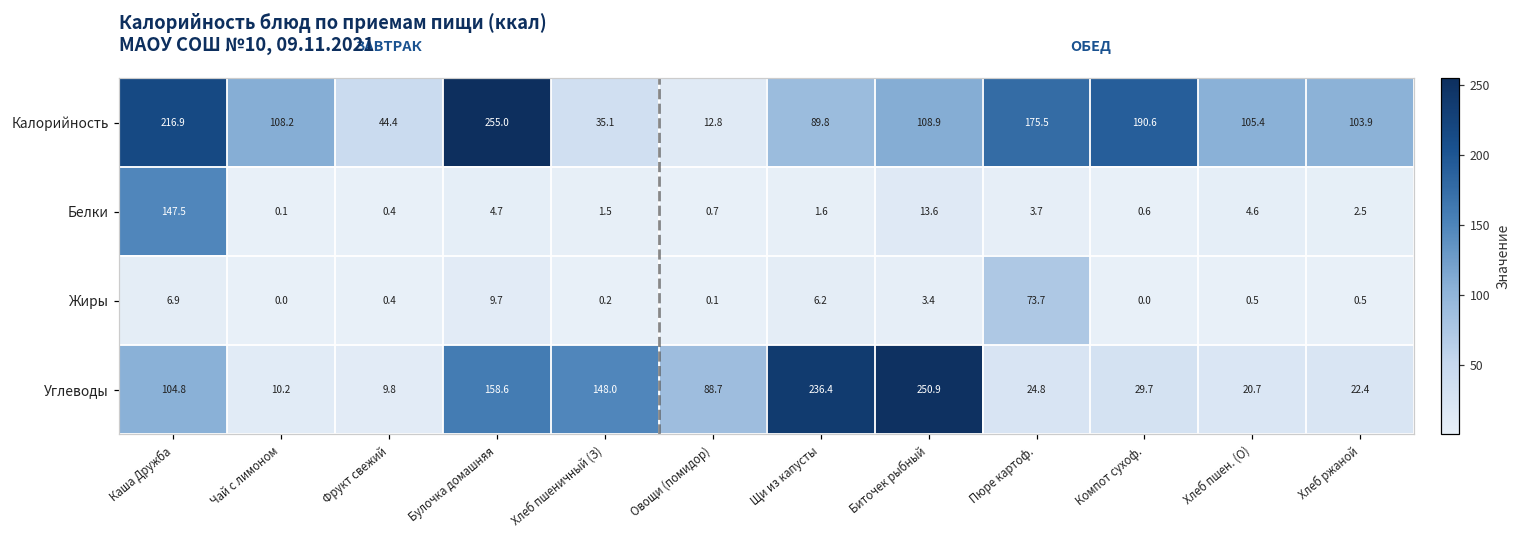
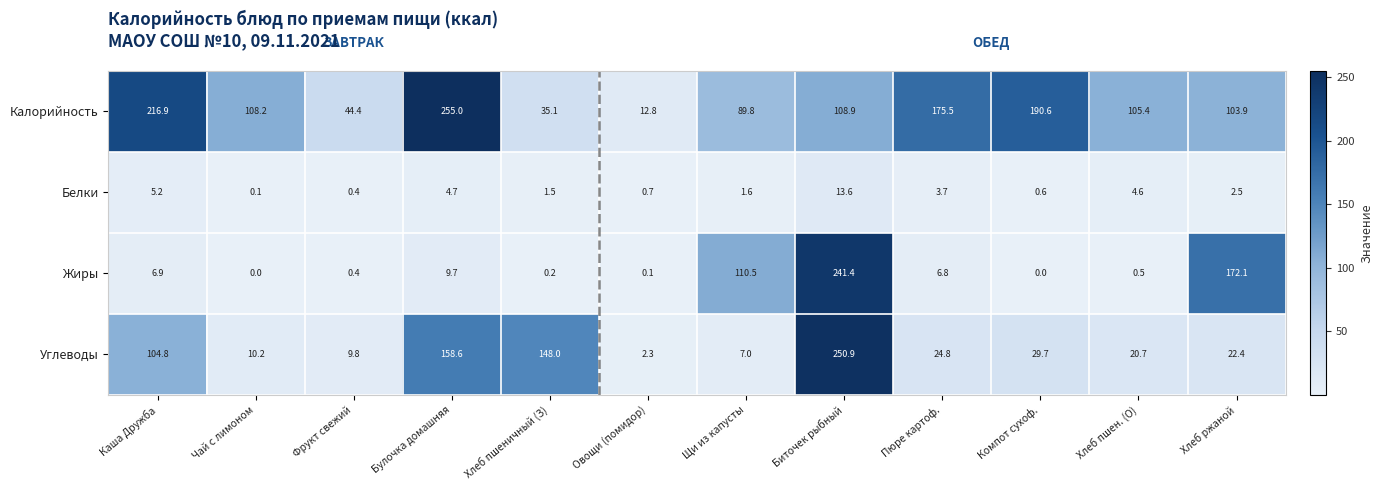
  {
    "Калорийность": {
      "Каша Дружба": 216.9,
      "Чай с лимоном": 108.2,
      "Фрукт свежий": 44.4,
      "Булочка домашняя": 255.0,
      "Хлеб пшеничный (З)": 35.1,
      "Овощи (помидор)": 12.8,
      "Щи из капусты": 89.8,
      "Биточек рыбный": 108.9,
      "Пюре картоф.": 175.5,
      "Компот сухоф.": 190.6,
      "Хлеб пшен. (О)": 105.4,
      "Хлеб ржаной": 103.9
    },
    "Белки": {
-     "Каша Дружба": 147.5,
+     "Каша Дружба": 5.2,
      "Чай с лимоном": 0.1,
      "Фрукт свежий": 0.4,
      "Булочка домашняя": 4.7,
      "Хлеб пшеничный (З)": 1.5,
      "Овощи (помидор)": 0.7,
      "Щи из капусты": 1.6,
      "Биточек рыбный": 13.6,
      "Пюре картоф.": 3.7,
      "Компот сухоф.": 0.6,
      "Хлеб пшен. (О)": 4.6,
      "Хлеб ржаной": 2.5
    },
    "Жиры": {
      "Каша Дружба": 6.9,
      "Чай с лимоном": 0.0,
      "Фрукт свежий": 0.4,
      "Булочка домашняя": 9.7,
      "Хлеб пшеничный (З)": 0.2,
      "Овощи (помидор)": 0.1,
-     "Щи из капусты": 6.2,
-     "Биточек рыбный": 3.4,
-     "Пюре картоф.": 73.7,
+     "Щи из капусты": 110.5,
+     "Биточек рыбный": 241.4,
+     "Пюре картоф.": 6.8,
      "Компот сухоф.": 0.0,
      "Хлеб пшен. (О)": 0.5,
-     "Хлеб ржаной": 0.5
+     "Хлеб ржаной": 172.1
    },
    "Углеводы": {
      "Каша Дружба": 104.8,
      "Чай с лимоном": 10.2,
      "Фрукт свежий": 9.8,
      "Булочка домашняя": 158.6,
      "Хлеб пшеничный (З)": 148.0,
-     "Овощи (помидор)": 88.7,
-     "Щи из капусты": 236.4,
+     "Овощи (помидор)": 2.3,
+     "Щи из капусты": 7.0,
      "Биточек рыбный": 250.9,
      "Пюре картоф.": 24.8,
      "Компот сухоф.": 29.7,
      "Хлеб пшен. (О)": 20.7,
      "Хлеб ржаной": 22.4
    }
  }
